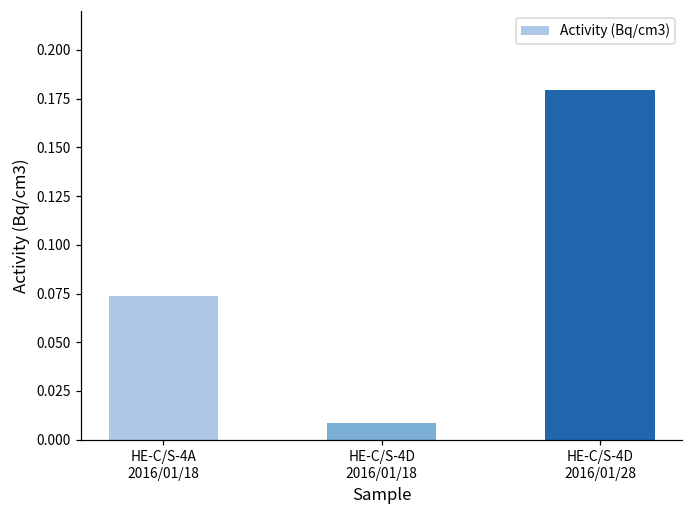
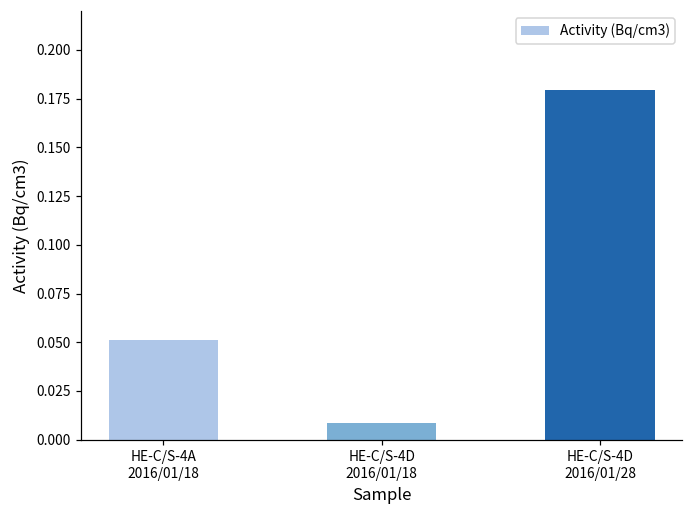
  {
-   "HE-C/S-4A 2016/01/18": 0.074,
+   "HE-C/S-4A 2016/01/18": 0.051,
    "HE-C/S-4D 2016/01/18": 0.009,
    "HE-C/S-4D 2016/01/28": 0.179
  }
